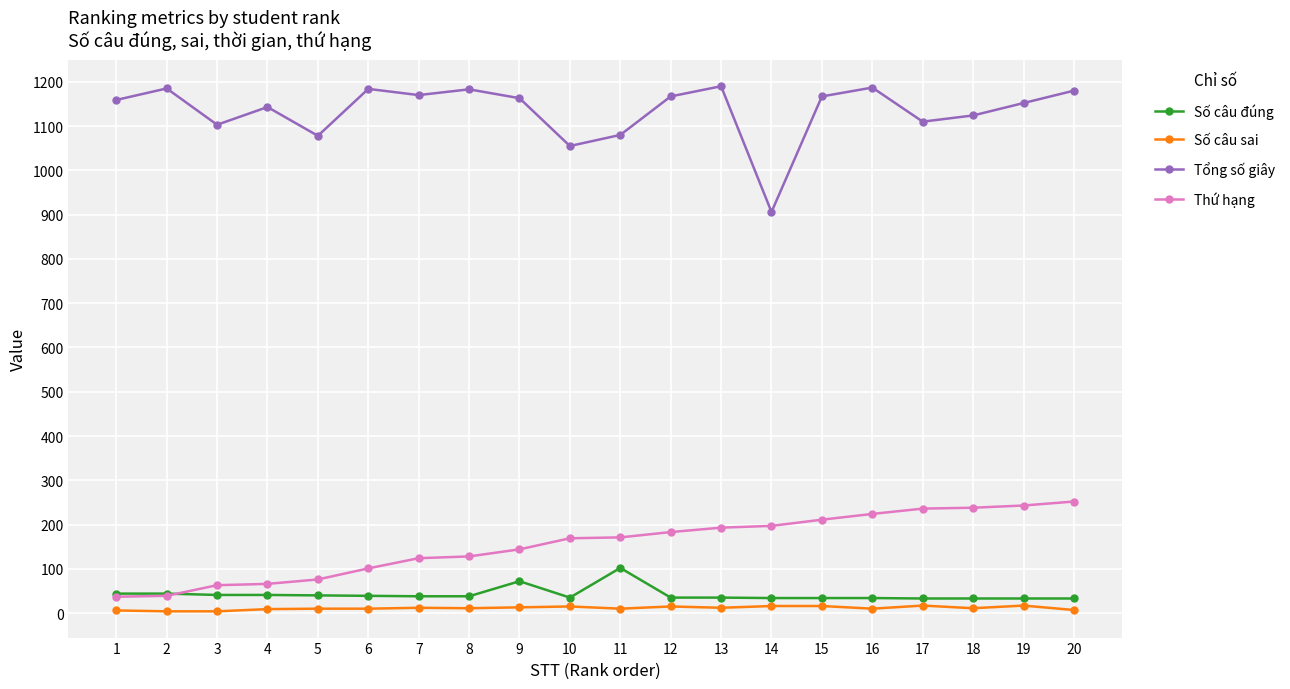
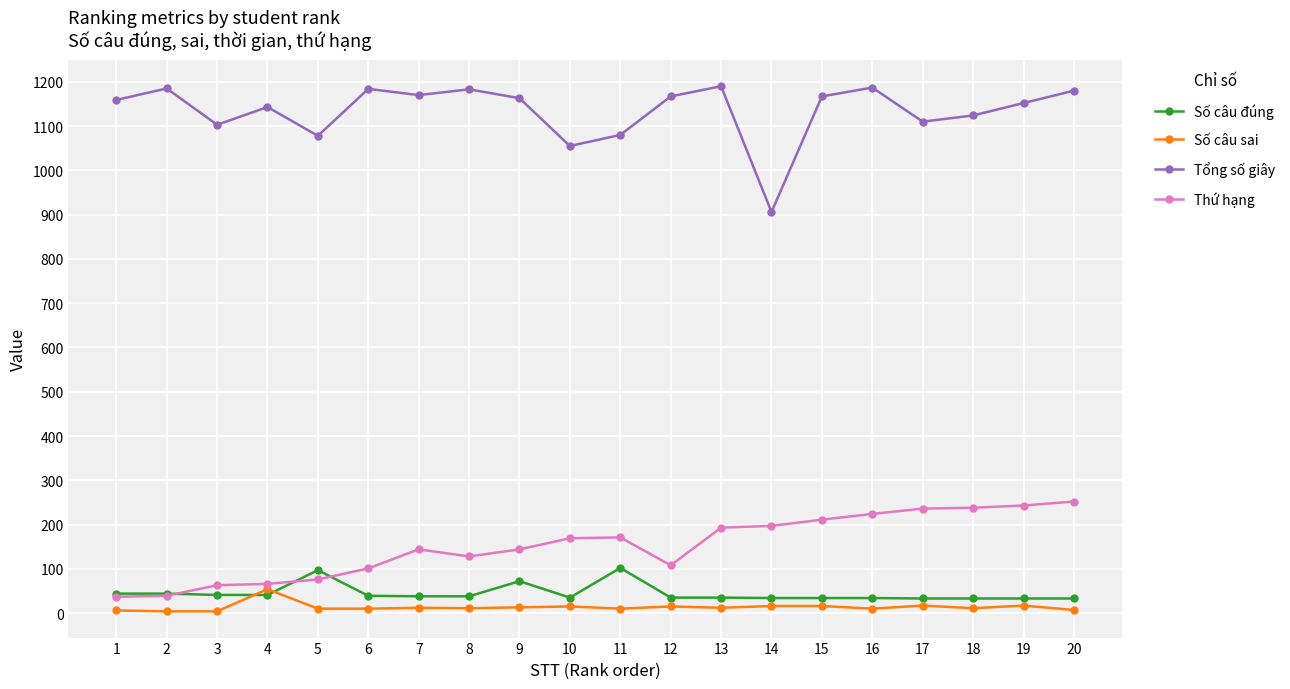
  {
    "Số câu đúng": {
      "1": 40,
      "3": 40,
      "4": 40,
-     "5": 40,
+     "5": 100,
      "6": 40,
      "7": 40,
      "8": 40,
      "9": 70,
      "10": 40,
      "11": 100,
      "12": 40,
      "13": 40,
      "14": 30,
      "15": 30,
      "16": 30,
      "17": 30,
      "18": 30,
      "19": 30,
      "20": 30
    },
    "Số câu sai": {
      "1": 10,
      "2": 0,
      "3": 0,
-     "4": 10,
+     "4": 50,
      "5": 10,
      "6": 10,
      "7": 10,
      "8": 10,
      "9": 10,
      "10": 20,
      "11": 10,
      "12": 20,
      "13": 10,
      "14": 20,
      "15": 20,
      "16": 10,
      "17": 20,
      "18": 10,
      "19": 20,
      "20": 10
    },
    "Tổng số giây": {
      "1": 1160,
      "2": 1190,
      "3": 1100,
      "4": 1140,
      "5": 1080,
      "6": 1180,
      "7": 1170,
      "8": 1180,
      "9": 1160,
      "10": 1060,
      "11": 1080,
      "12": 1170,
      "13": 1190,
      "14": 910,
      "15": 1170,
      "16": 1190,
      "17": 1110,
      "18": 1120,
      "19": 1150,
      "20": 1180
    },
    "Thứ hạng": {
      "1": 40,
      "3": 60,
      "4": 70,
      "5": 80,
      "6": 100,
-     "7": 120,
+     "7": 140,
      "8": 130,
      "9": 140,
      "10": 170,
      "11": 170,
-     "12": 180,
+     "12": 110,
      "13": 190,
      "14": 200,
      "15": 210,
      "16": 220,
      "17": 240,
      "18": 240,
      "19": 240,
      "20": 250
    }
  }
